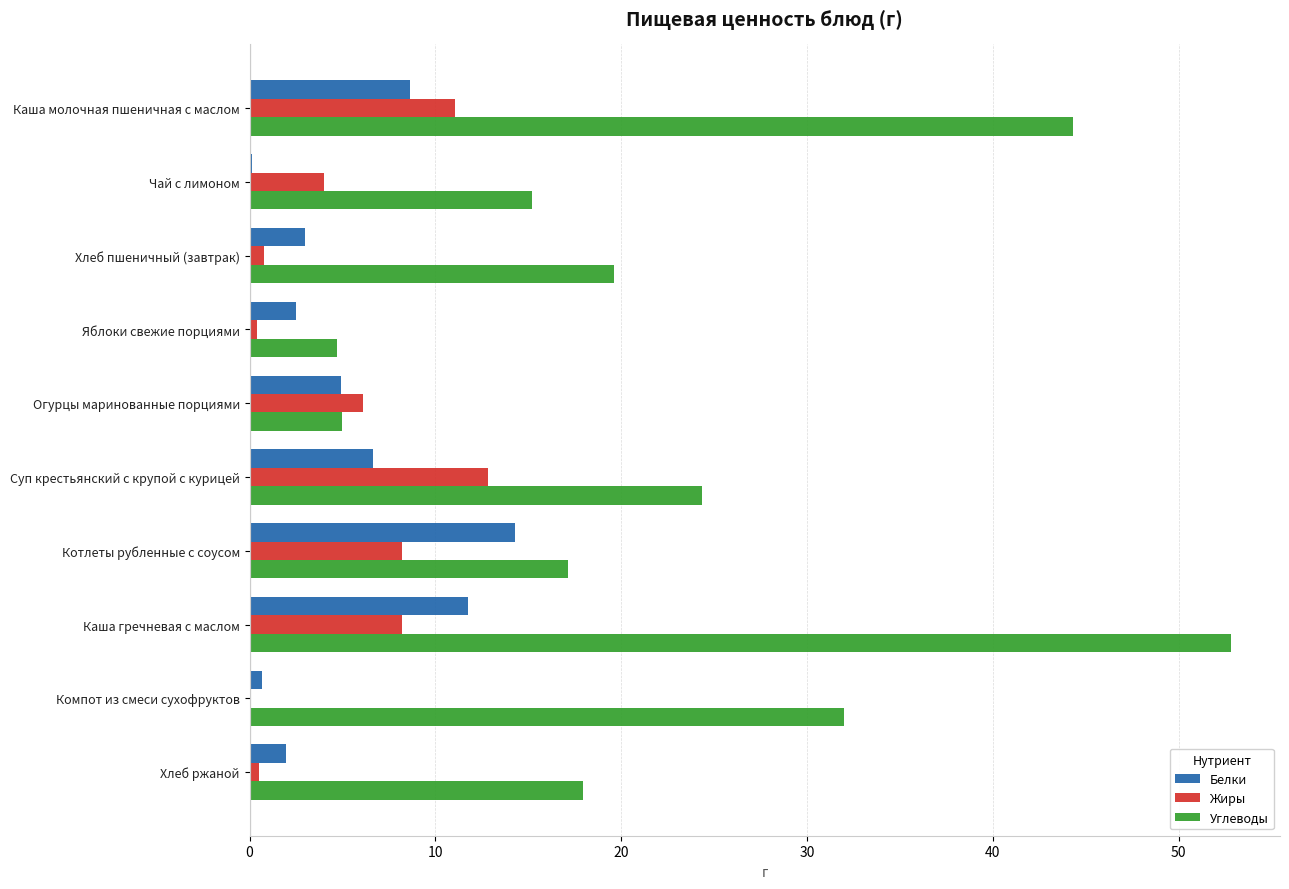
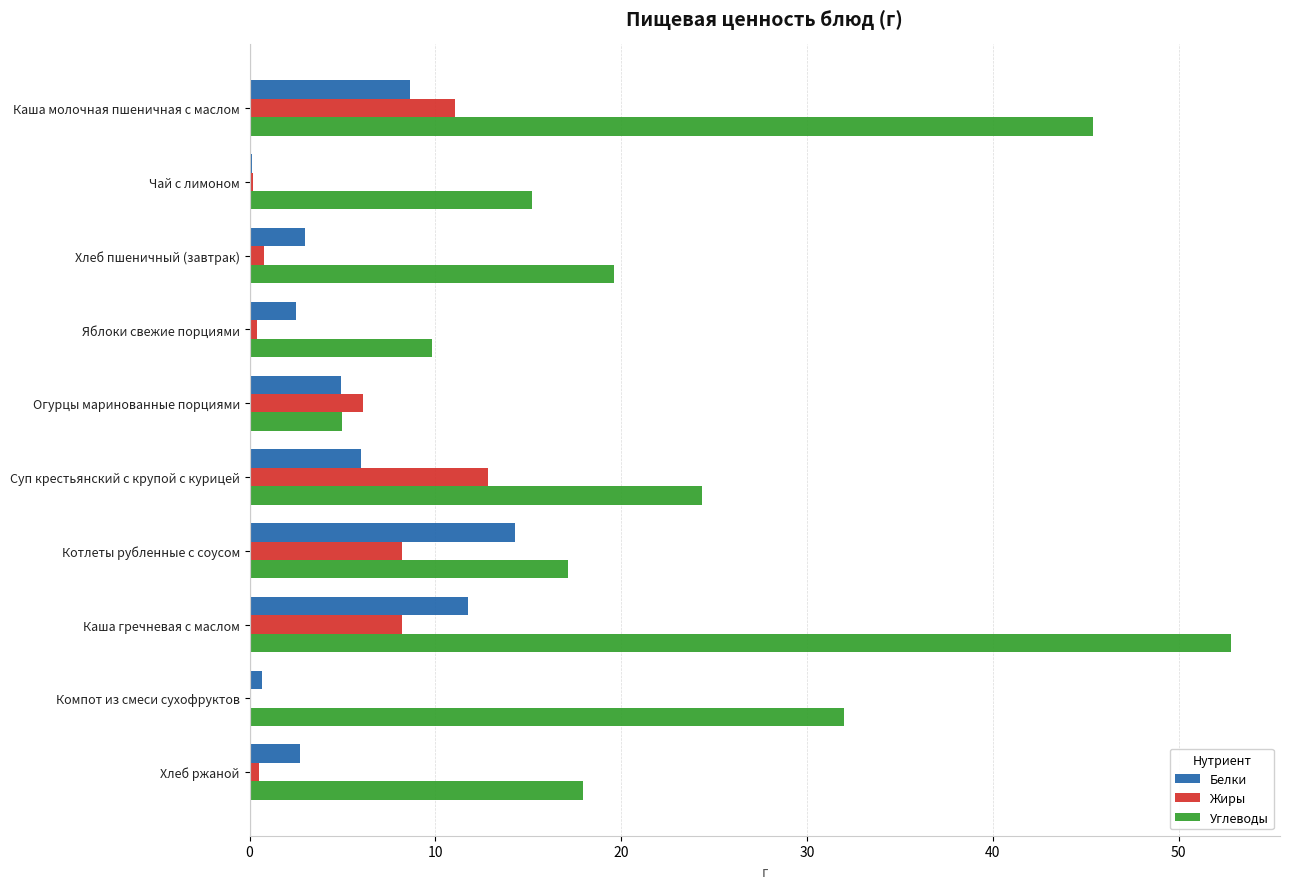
  {
    "Белки": {
      "Каша молочная пшеничная с маслом": 8.6,
      "Хлеб пшеничный (завтрак)": 3.0,
      "Яблоки свежие порциями": 2.5,
      "Огурцы маринованные порциями": 4.9,
-     "Суп крестьянский с крупой с курицей": 6.7,
+     "Суп крестьянский с крупой с курицей": 6.0,
      "Котлеты рубленные с соусом": 14.3,
      "Каша гречневая с маслом": 11.8,
      "Компот из смеси сухофруктов": 0.7,
-     "Хлеб ржаной": 2.0
+     "Хлеб ржаной": 2.7
    },
    "Жиры": {
      "Каша молочная пшеничная с маслом": 11.1,
-     "Чай с лимоном": 4.0,
+     "Чай с лимоном": 0.2,
      "Хлеб пшеничный (завтрак)": 0.8,
      "Яблоки свежие порциями": 0.4,
      "Огурцы маринованные порциями": 6.1,
      "Суп крестьянский с крупой с курицей": 12.8,
      "Котлеты рубленные с соусом": 8.2,
      "Каша гречневая с маслом": 8.2,
      "Хлеб ржаной": 0.5
    },
    "Углеводы": {
-     "Каша молочная пшеничная с маслом": 44.3,
+     "Каша молочная пшеничная с маслом": 45.4,
      "Чай с лимоном": 15.2,
      "Хлеб пшеничный (завтрак)": 19.6,
-     "Яблоки свежие порциями": 4.7,
+     "Яблоки свежие порциями": 9.8,
      "Огурцы маринованные порциями": 5.0,
      "Суп крестьянский с крупой с курицей": 24.4,
      "Котлеты рубленные с соусом": 17.2,
      "Каша гречневая с маслом": 52.8,
      "Компот из смеси сухофруктов": 32.0,
      "Хлеб ржаной": 18.0
    }
  }
